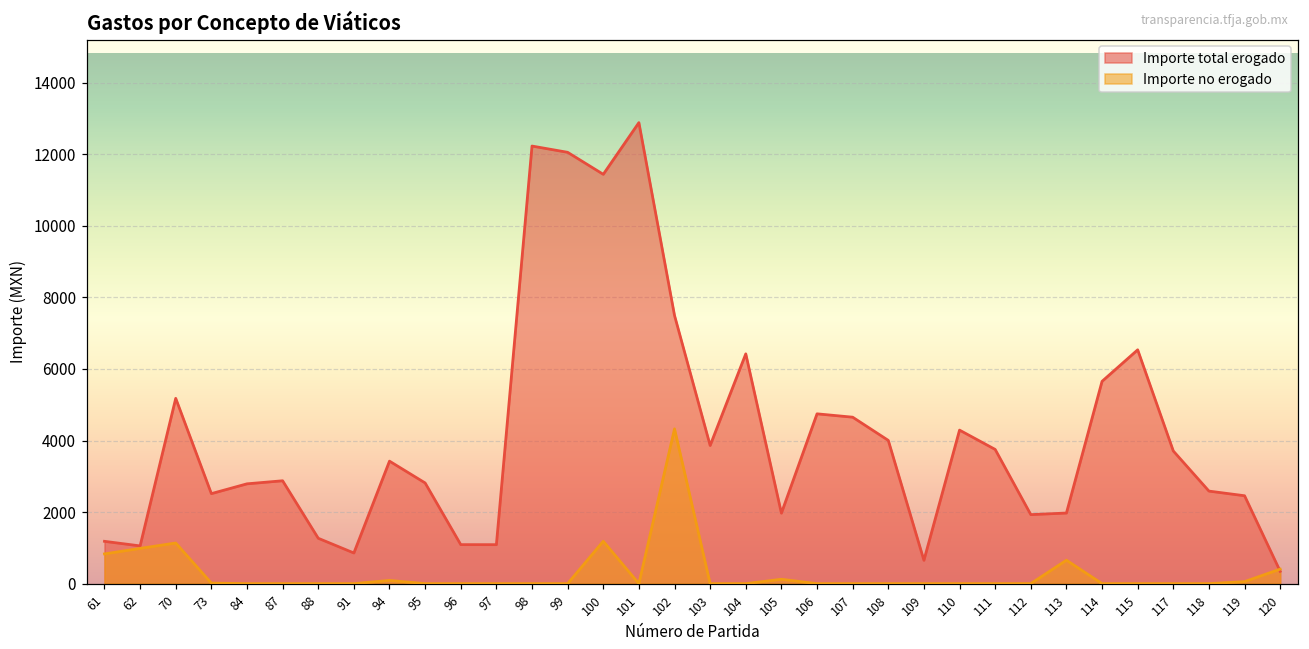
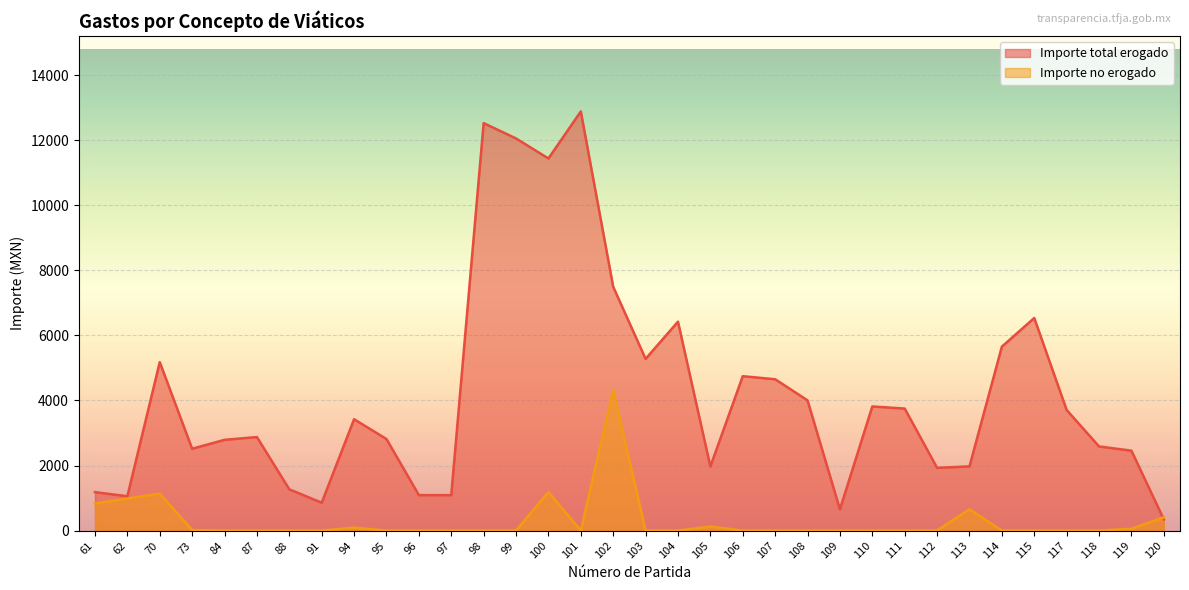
  {
    "Importe total erogado": {
      "61": 1200,
      "70": 5200,
      "73": 2500,
      "84": 2800,
      "87": 2900,
      "88": 1300,
      "91": 900,
      "94": 3400,
      "95": 2800,
      "96": 1100,
      "97": 1100,
-     "98": 12200,
+     "98": 12500,
      "99": 12100,
      "100": 11400,
      "101": 12900,
      "102": 7500,
-     "103": 3900,
+     "103": 5300,
      "104": 6400,
      "105": 2000,
      "106": 4700,
      "107": 4700,
      "108": 4000,
      "109": 700,
-     "110": 4300,
+     "110": 3800,
      "111": 3800,
      "112": 1900,
      "113": 2000,
      "114": 5700,
      "115": 6500,
      "117": 3700,
      "118": 2600,
      "119": 2500
    },
    "Importe no erogado": {
      "61": 800,
      "70": 1100,
      "73": 0,
      "84": 0,
      "87": 0,
      "88": 0,
      "91": 0,
      "94": 100,
      "95": 0,
      "96": 0,
      "97": 0,
      "98": 0,
      "99": 0,
      "100": 1200,
      "101": 0,
      "102": 4300,
      "103": 0,
      "104": 0,
      "105": 100,
      "106": 0,
      "107": 0,
      "108": 0,
      "109": 0,
      "110": 0,
      "111": 0,
      "112": 0,
      "113": 700,
      "114": 0,
      "115": 0,
      "117": 0,
      "118": 0,
      "119": 100
    }
  }
